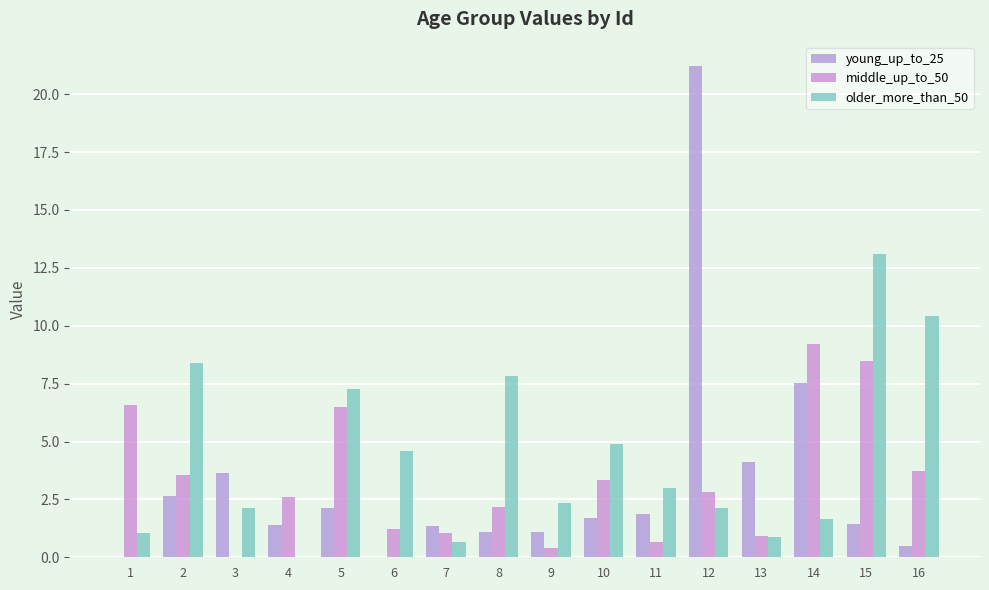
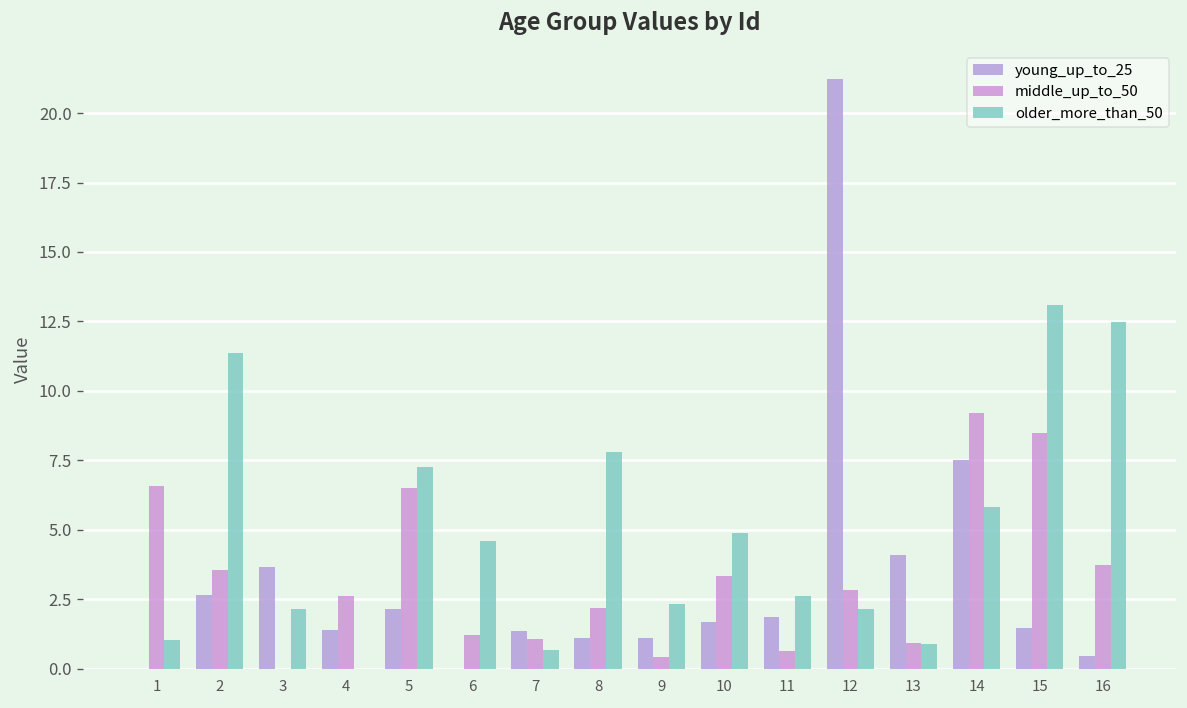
  {
    "older_more_than_50": {
      "1": 1.0,
-     "2": 8.4,
+     "2": 11.4,
      "3": 2.1,
      "4": 0.0,
      "5": 7.3,
      "6": 4.6,
      "7": 0.7,
      "8": 7.8,
      "9": 2.3,
      "10": 4.9,
-     "11": 3.0,
+     "11": 2.6,
      "12": 2.1,
      "13": 0.9,
-     "14": 1.7,
+     "14": 5.8,
      "15": 13.1,
-     "16": 10.4
+     "16": 12.5
    }
  }
